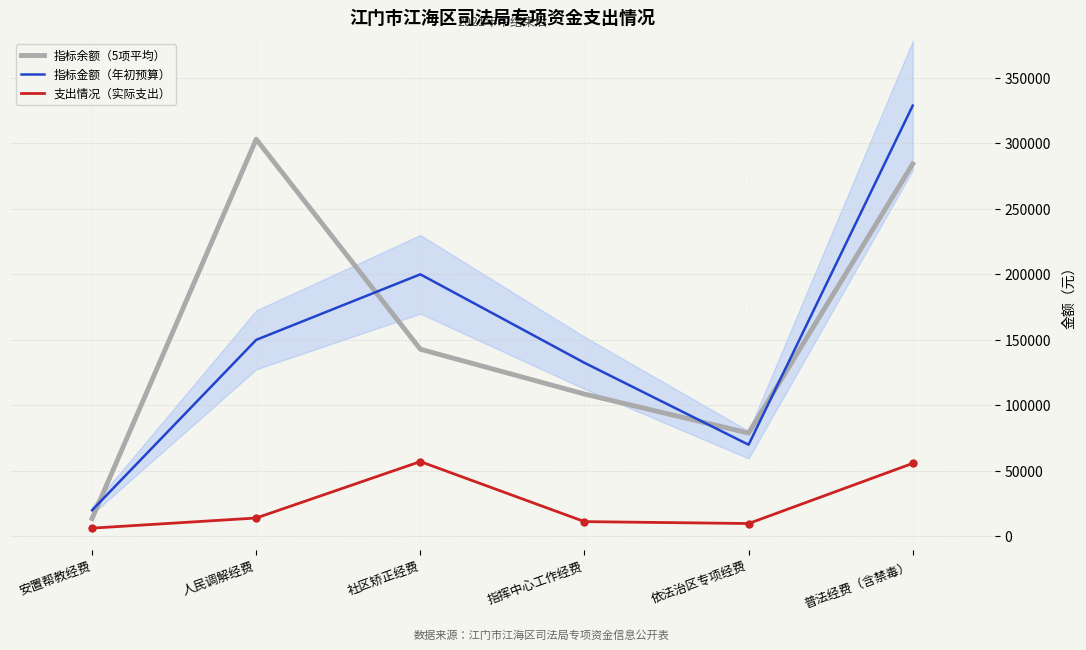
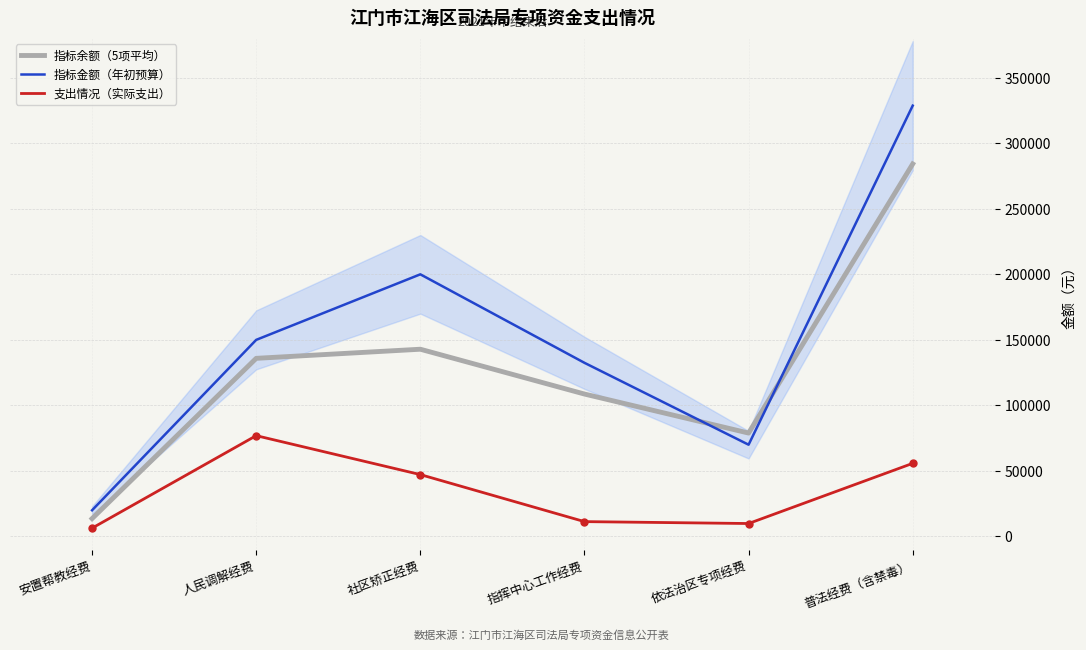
  {
    "指标余额（5项平均）": {
      "安置帮教经费": 14000,
-     "人民调解经费": 303000,
+     "人民调解经费": 136000,
      "社区矫正经费": 143000,
      "指挥中心工作经费": 109000,
      "普法经费（含禁毒）": 284000
    },
    "指标金额（年初预算）": {
      "安置帮教经费": 20000,
      "人民调解经费": 150000,
      "社区矫正经费": 200000,
      "指挥中心工作经费": 132000,
      "依法治区专项经费": 70000,
      "普法经费（含禁毒）": 329000
    },
    "支出情况（实际支出）": {
      "安置帮教经费": 6000,
-     "人民调解经费": 14000,
-     "社区矫正经费": 57000,
+     "人民调解经费": 77000,
+     "社区矫正经费": 47000,
      "指挥中心工作经费": 11000,
      "依法治区专项经费": 10000,
      "普法经费（含禁毒）": 56000
    }
  }
